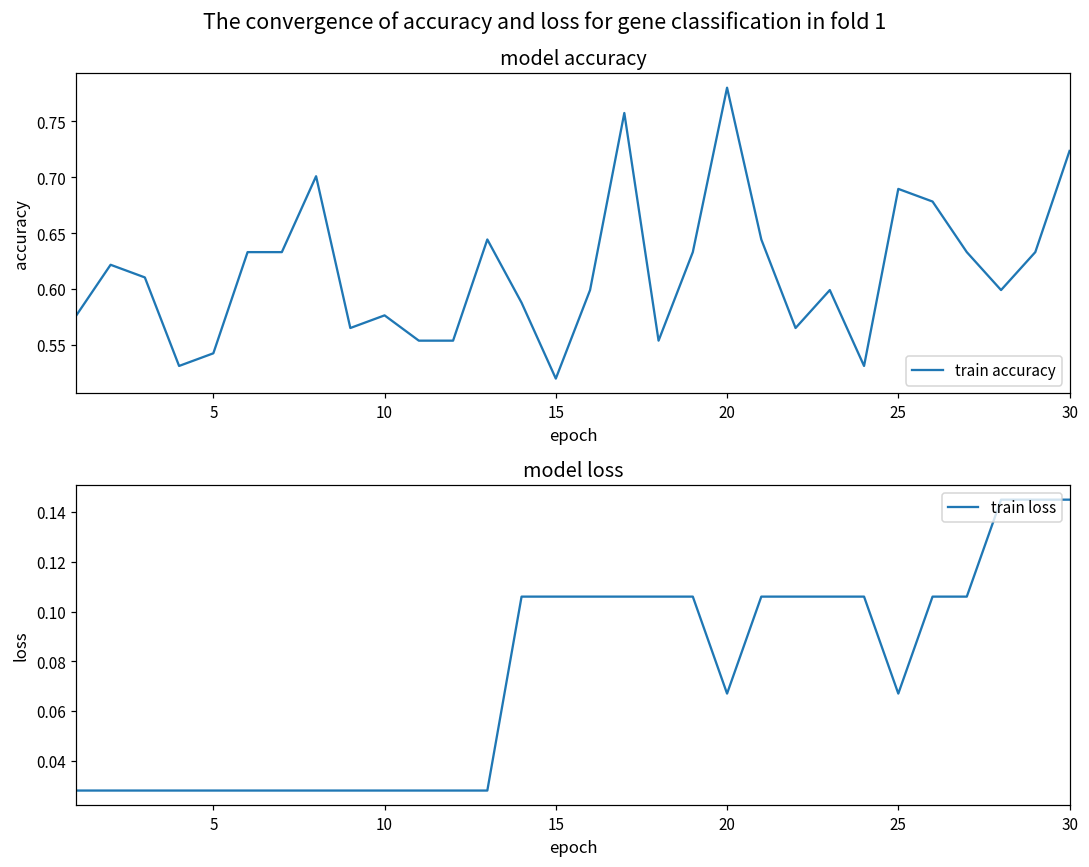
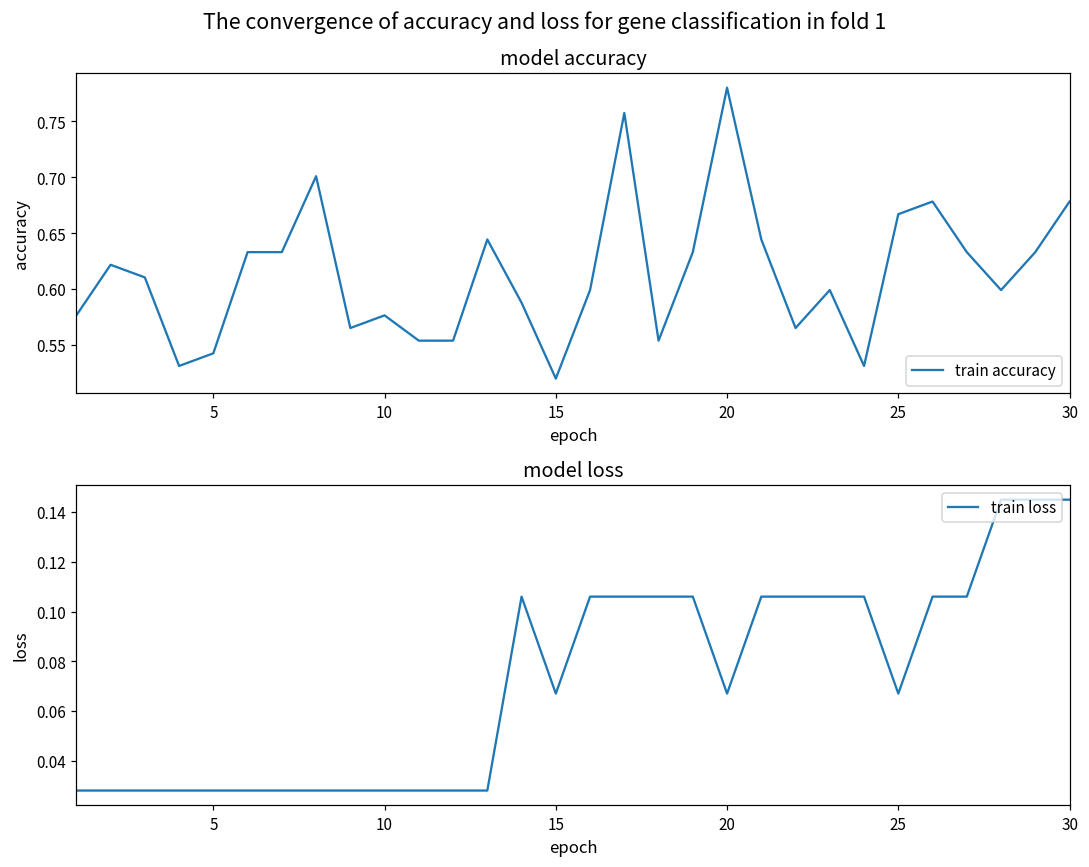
  {
    "model accuracy": {
      "5": 0.543,
      "10": 0.577,
      "15": 0.520,
      "20": 0.780,
-     "25": 0.690,
-     "30": 0.723
+     "25": 0.667,
+     "30": 0.678
    },
    "model loss": {
      "5": 0.028,
      "10": 0.028,
-     "15": 0.106,
+     "15": 0.067,
      "20": 0.067,
      "25": 0.067,
      "30": 0.145
    }
  }
